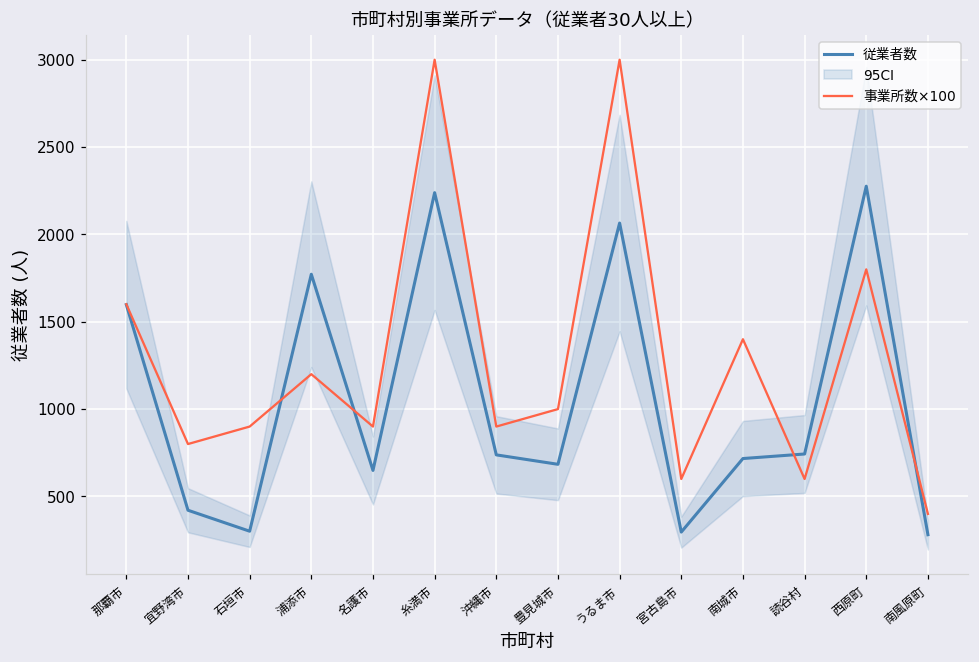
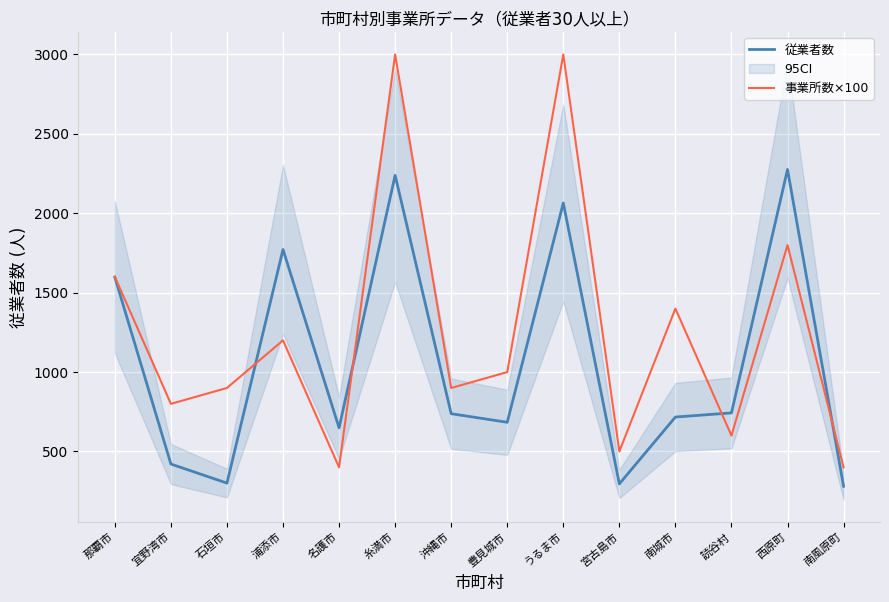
  {
    "事業所数×100": {
      "宜野湾市": 800,
      "石垣市": 900,
      "浦添市": 1200,
-     "名護市": 900,
+     "名護市": 400,
      "糸満市": 3000,
      "沖縄市": 900,
      "豊見城市": 1000,
      "うるま市": 3000,
-     "宮古島市": 600,
+     "宮古島市": 500,
      "南城市": 1400,
      "読谷村": 600,
      "西原町": 1800,
      "南風原町": 400
    }
  }
